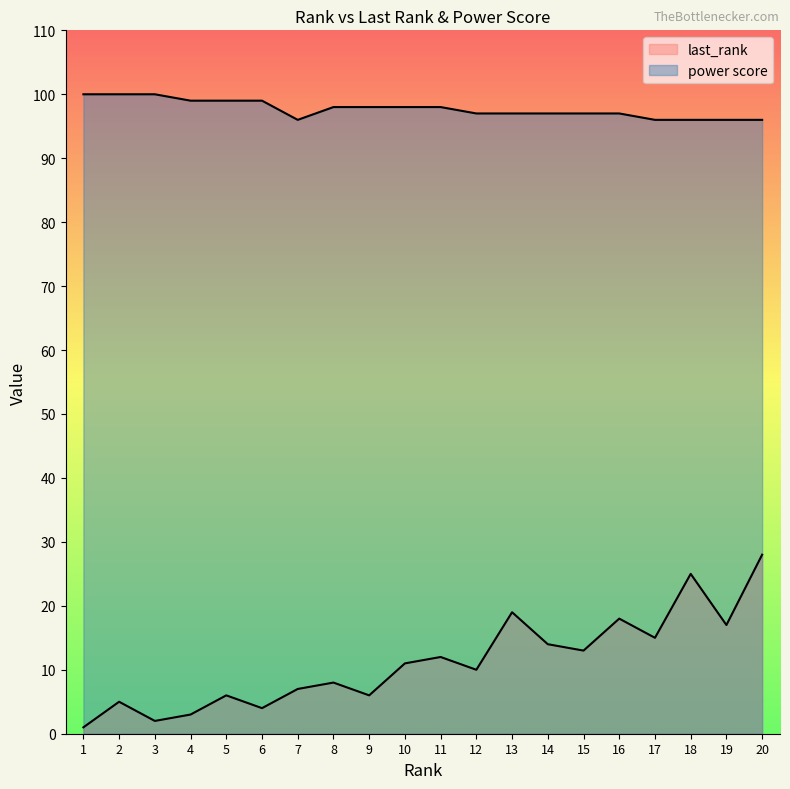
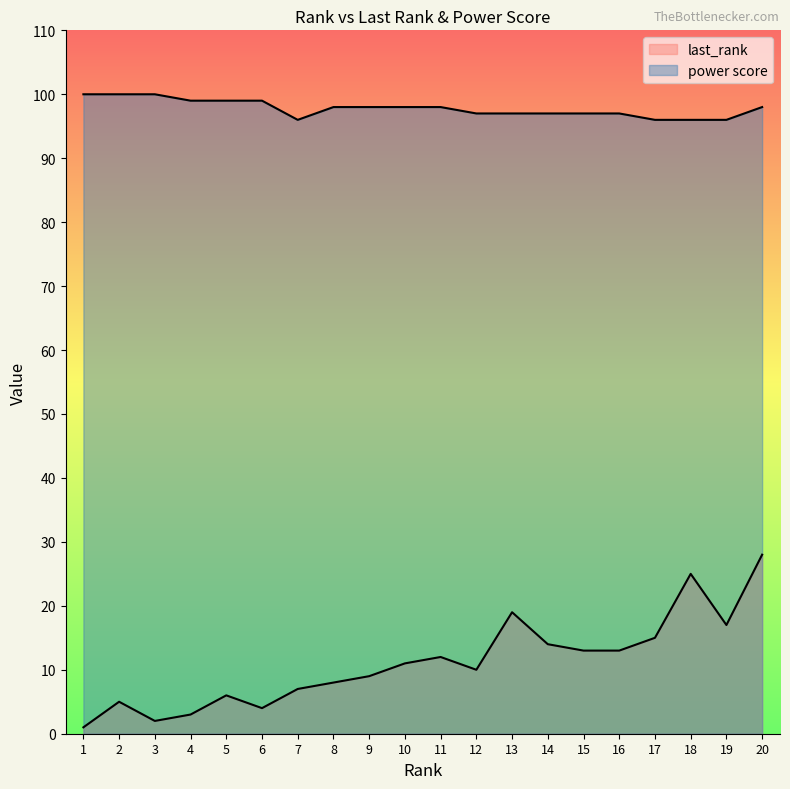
  {
    "last_rank": {
      "1": 1,
      "2": 5,
      "3": 2,
      "4": 3,
      "5": 6,
      "6": 4,
      "7": 7,
      "8": 8,
-     "9": 6,
+     "9": 9,
      "10": 11,
      "11": 12,
      "12": 10,
      "13": 19,
      "14": 14,
      "15": 13,
-     "16": 18,
+     "16": 13,
      "17": 15,
      "18": 25,
      "19": 17,
      "20": 28
    },
    "power score": {
      "1": 100,
      "2": 100,
      "3": 100,
      "4": 99,
      "5": 99,
      "6": 99,
      "7": 96,
      "8": 98,
      "9": 98,
      "10": 98,
      "11": 98,
      "12": 97,
      "13": 97,
      "14": 97,
      "15": 97,
      "16": 97,
      "17": 96,
      "18": 96,
      "19": 96,
-     "20": 96
+     "20": 98
    }
  }
